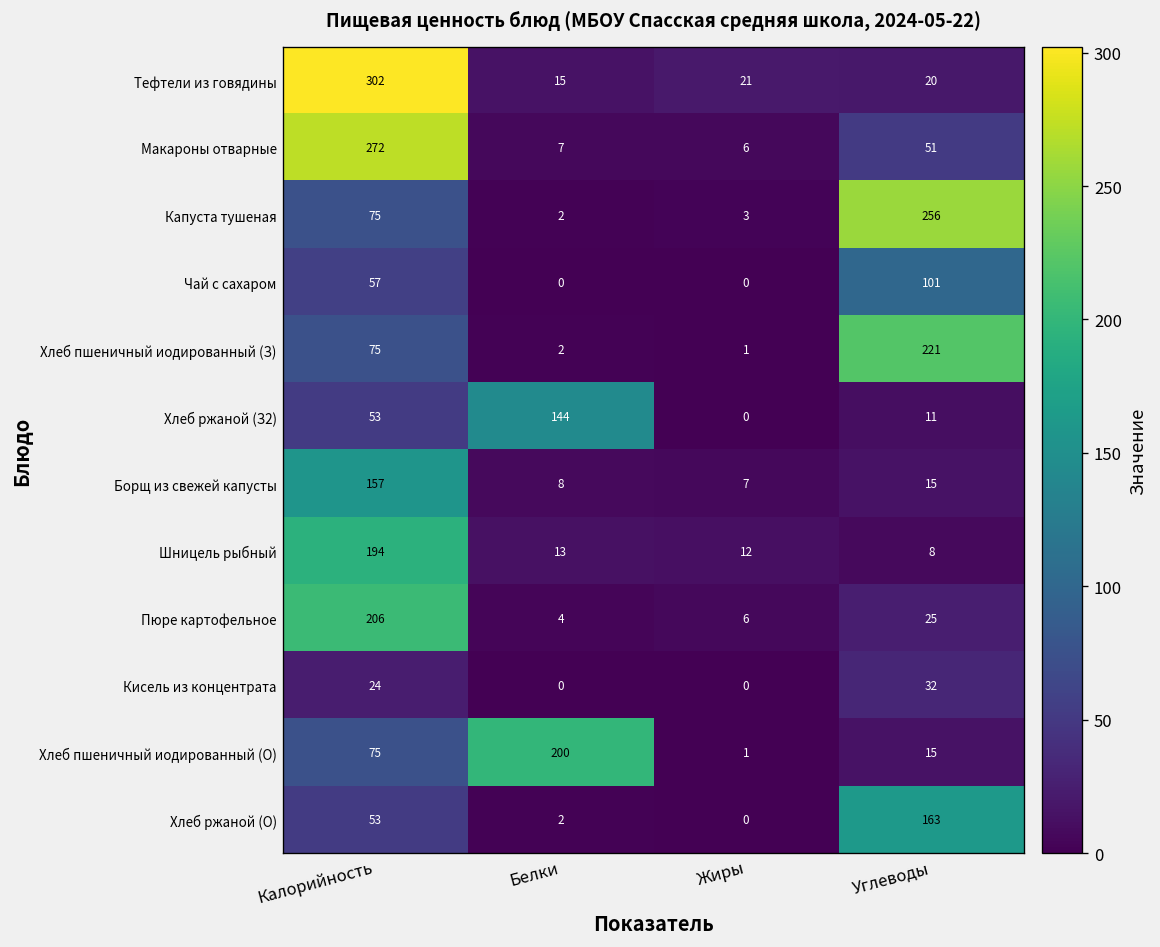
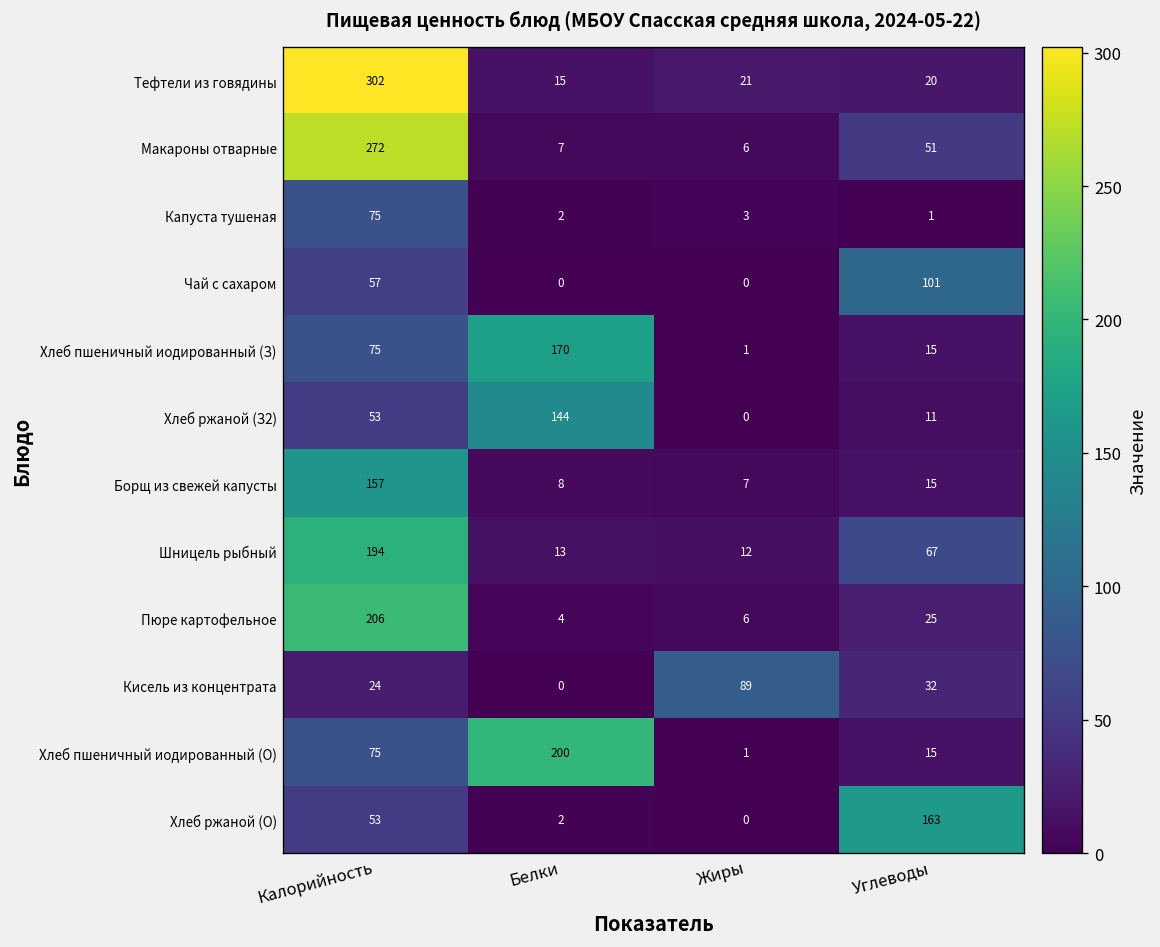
  {
    "Тефтели из говядины": {
      "Калорийность": 302,
      "Белки": 15,
      "Жиры": 21,
      "Углеводы": 20
    },
    "Макароны отварные": {
      "Калорийность": 272,
      "Белки": 7,
      "Жиры": 6,
      "Углеводы": 51
    },
    "Капуста тушеная": {
      "Калорийность": 75,
      "Белки": 2,
      "Жиры": 3,
-     "Углеводы": 256
+     "Углеводы": 1
    },
    "Чай с сахаром": {
      "Калорийность": 57,
      "Белки": 0,
      "Жиры": 0,
      "Углеводы": 101
    },
    "Хлеб пшеничный иодированный (З)": {
      "Калорийность": 75,
-     "Белки": 2,
+     "Белки": 170,
      "Жиры": 1,
-     "Углеводы": 221
+     "Углеводы": 15
    },
    "Хлеб ржаной (З2)": {
      "Калорийность": 53,
      "Белки": 144,
      "Жиры": 0,
      "Углеводы": 11
    },
    "Борщ из свежей капусты": {
      "Калорийность": 157,
      "Белки": 8,
      "Жиры": 7,
      "Углеводы": 15
    },
    "Шницель рыбный": {
      "Калорийность": 194,
      "Белки": 13,
      "Жиры": 12,
-     "Углеводы": 8
+     "Углеводы": 67
    },
    "Пюре картофельное": {
      "Калорийность": 206,
      "Белки": 4,
      "Жиры": 6,
      "Углеводы": 25
    },
    "Кисель из концентрата": {
      "Калорийность": 24,
      "Белки": 0,
-     "Жиры": 0,
+     "Жиры": 89,
      "Углеводы": 32
    },
    "Хлеб пшеничный иодированный (О)": {
      "Калорийность": 75,
      "Белки": 200,
      "Жиры": 1,
      "Углеводы": 15
    },
    "Хлеб ржаной (О)": {
      "Калорийность": 53,
      "Белки": 2,
      "Жиры": 0,
      "Углеводы": 163
    }
  }
